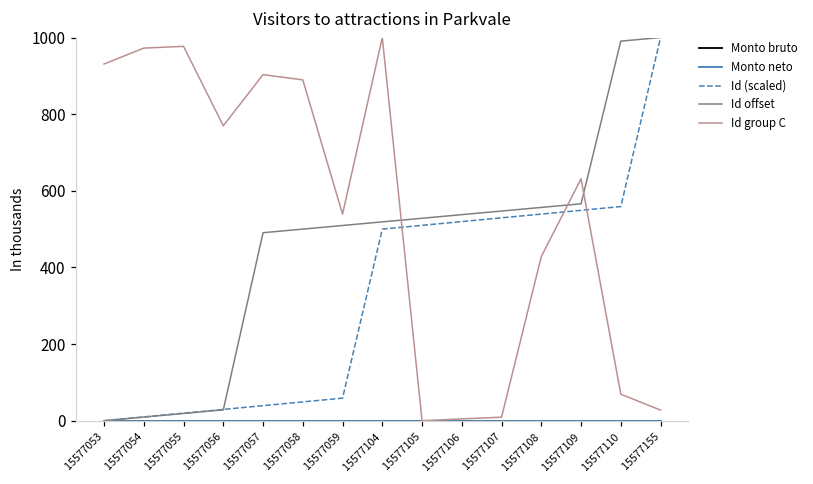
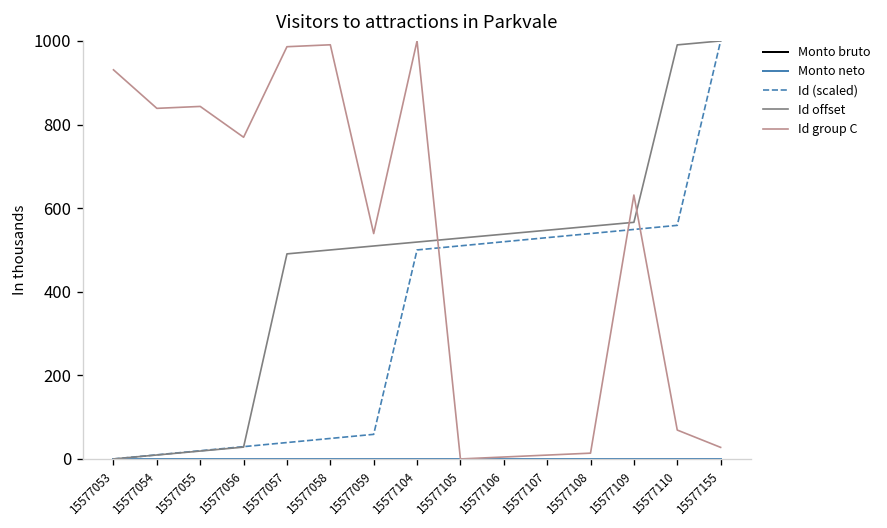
  {
    "Id offset": {
      "15577057": 490,
      "15577058": 500,
      "15577059": 510,
      "15577104": 520,
      "15577105": 530,
      "15577106": 540,
      "15577107": 550,
      "15577108": 560,
      "15577109": 570,
      "15577110": 990
    },
    "Id group C": {
      "15577053": 930,
-     "15577054": 970,
-     "15577055": 980,
+     "15577054": 840,
+     "15577055": 840,
      "15577056": 770,
-     "15577057": 900,
-     "15577058": 890,
+     "15577057": 990,
+     "15577058": 990,
      "15577059": 540,
      "15577104": 1000,
      "15577107": 10,
-     "15577108": 430,
+     "15577108": 10,
      "15577109": 630,
      "15577110": 70,
      "15577155": 30
    }
  }
